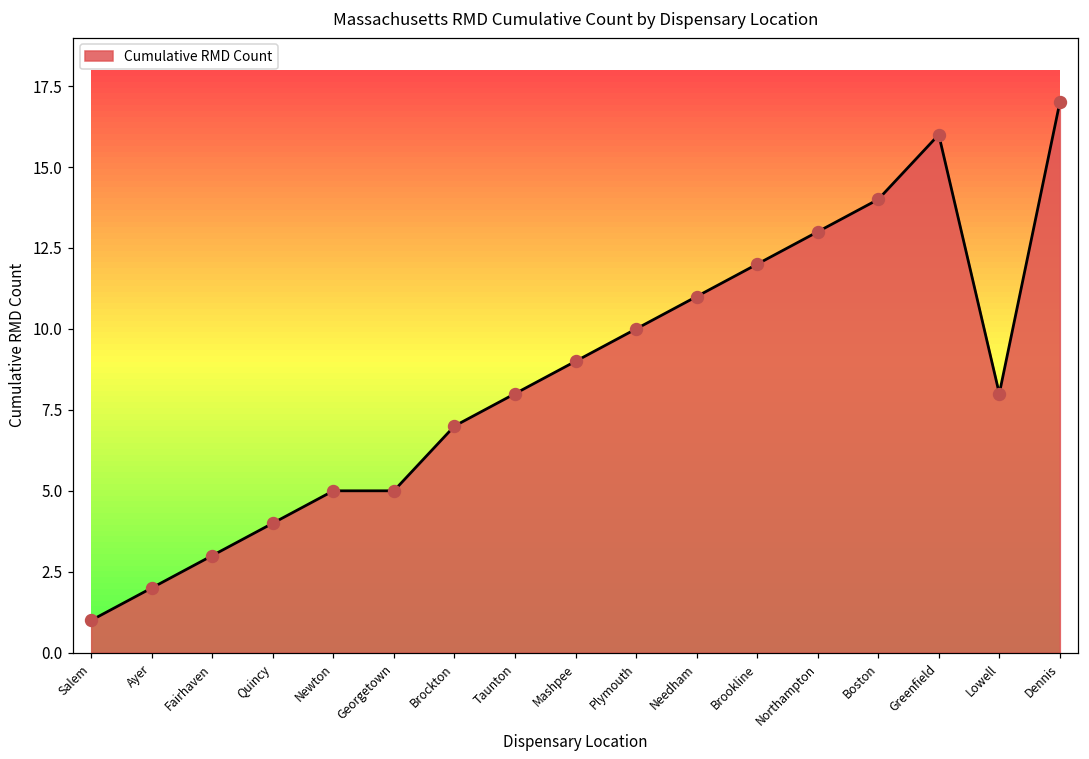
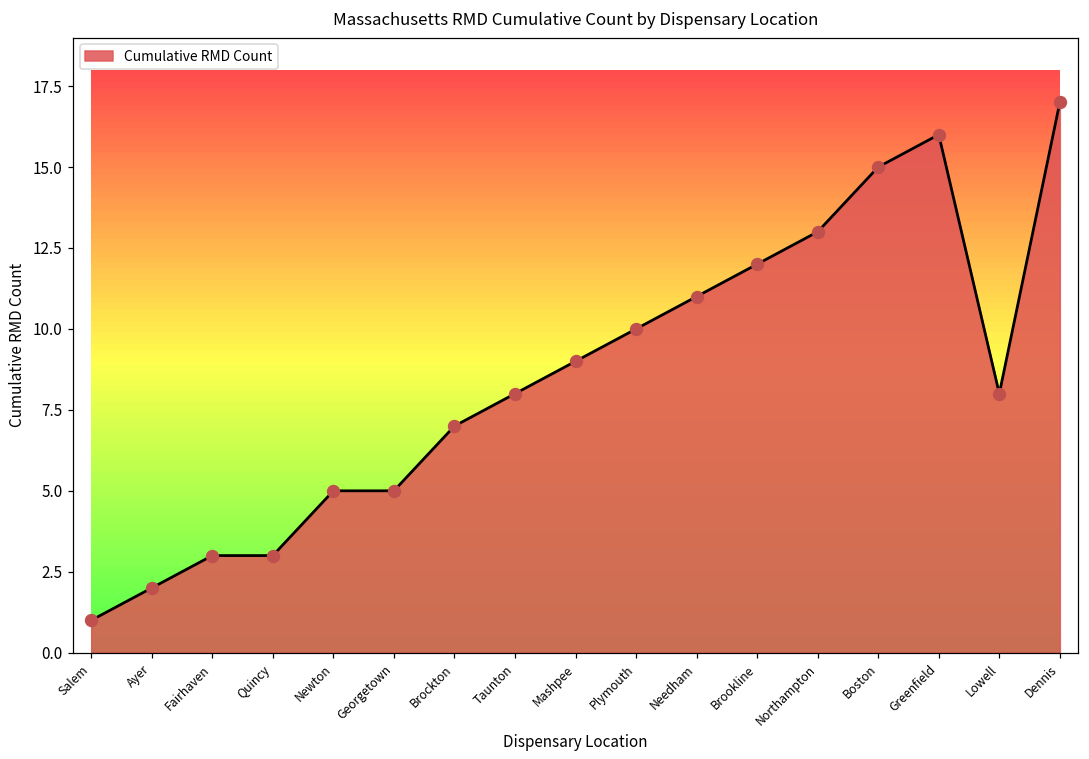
  {
    "Salem": 1,
    "Ayer": 2,
    "Fairhaven": 3,
-   "Quincy": 4,
+   "Quincy": 3,
    "Newton": 5,
    "Georgetown": 5,
    "Brockton": 7,
    "Taunton": 8,
    "Mashpee": 9,
    "Plymouth": 10,
    "Needham": 11,
    "Brookline": 12,
    "Northampton": 13,
-   "Boston": 14,
+   "Boston": 15,
    "Greenfield": 16,
    "Lowell": 8,
    "Dennis": 17
  }
